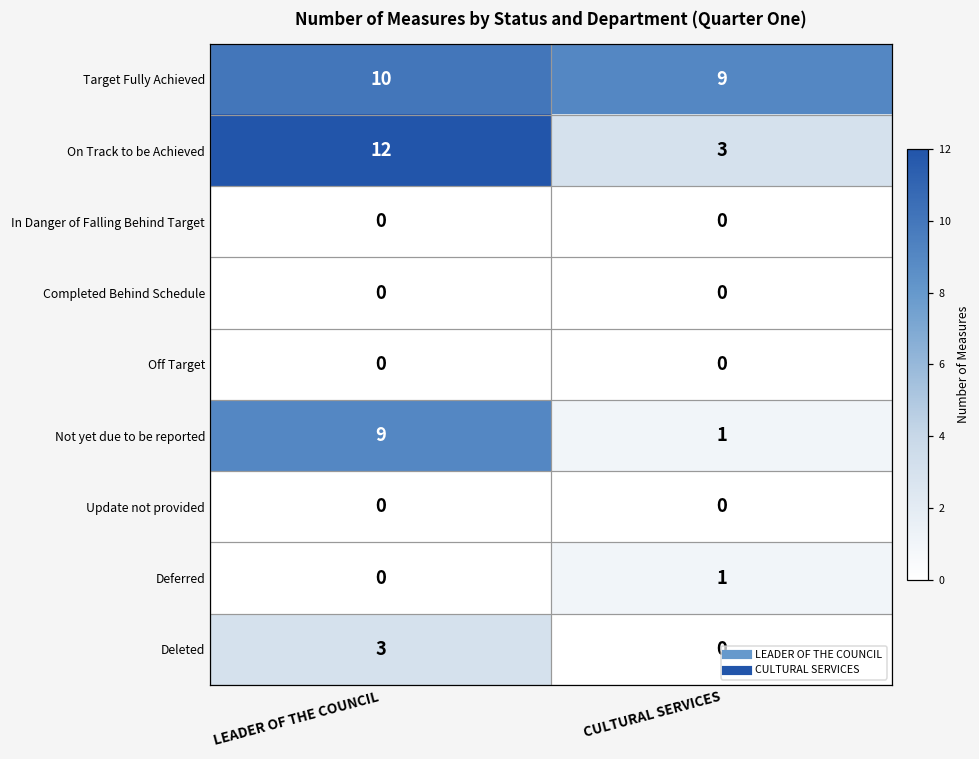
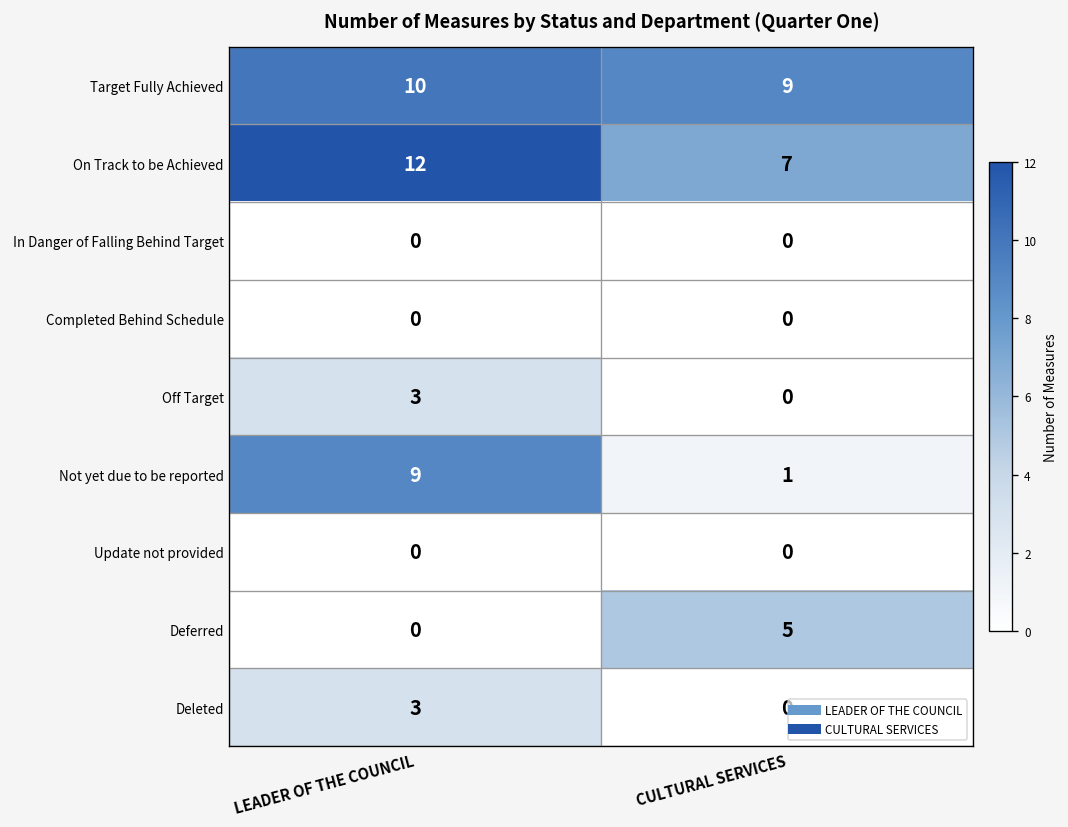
  {
    "Target Fully Achieved": {
      "LEADER OF THE COUNCIL": 10,
      "CULTURAL SERVICES": 9
    },
    "On Track to be Achieved": {
      "LEADER OF THE COUNCIL": 12,
-     "CULTURAL SERVICES": 3
+     "CULTURAL SERVICES": 7
    },
    "In Danger of Falling Behind Target": {
      "LEADER OF THE COUNCIL": 0,
      "CULTURAL SERVICES": 0
    },
    "Completed Behind Schedule": {
      "LEADER OF THE COUNCIL": 0,
      "CULTURAL SERVICES": 0
    },
    "Off Target": {
-     "LEADER OF THE COUNCIL": 0,
+     "LEADER OF THE COUNCIL": 3,
      "CULTURAL SERVICES": 0
    },
    "Not yet due to be reported": {
      "LEADER OF THE COUNCIL": 9,
      "CULTURAL SERVICES": 1
    },
    "Update not provided": {
      "LEADER OF THE COUNCIL": 0,
      "CULTURAL SERVICES": 0
    },
    "Deferred": {
      "LEADER OF THE COUNCIL": 0,
-     "CULTURAL SERVICES": 1
+     "CULTURAL SERVICES": 5
    },
    "Deleted": {
      "LEADER OF THE COUNCIL": 3
    }
  }
